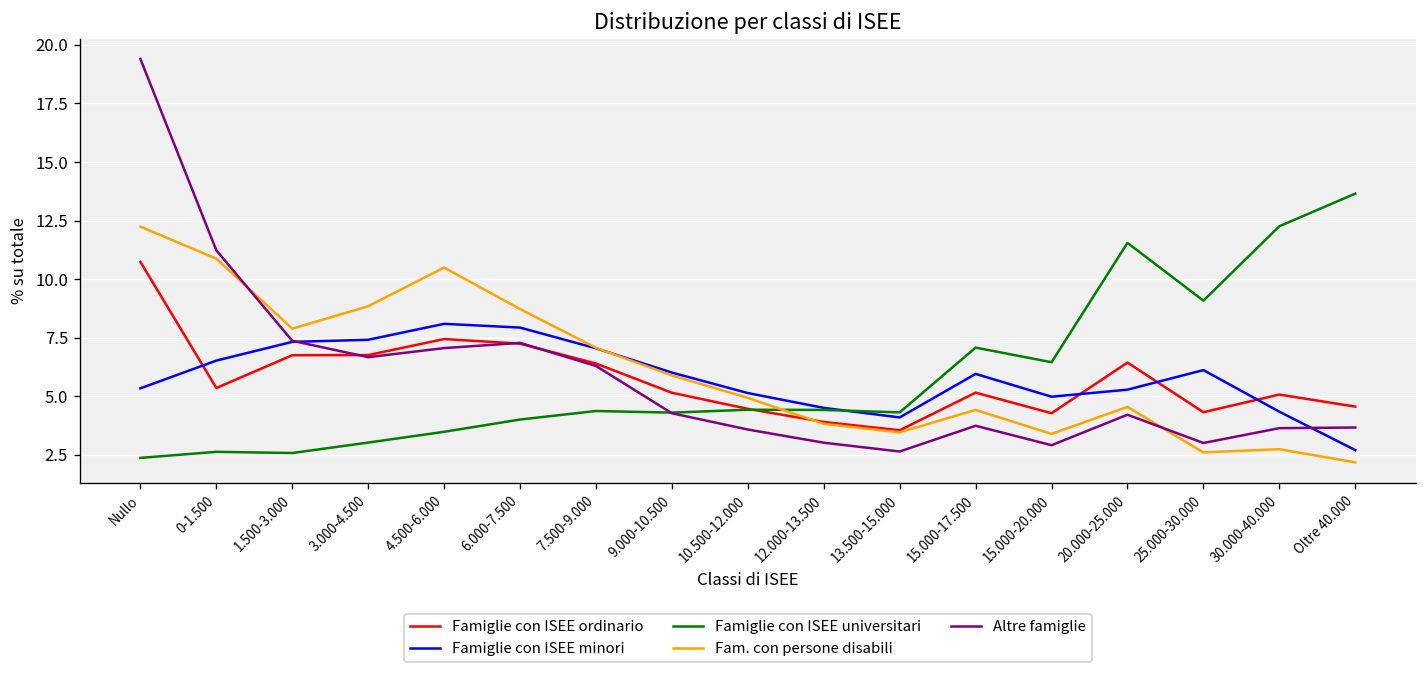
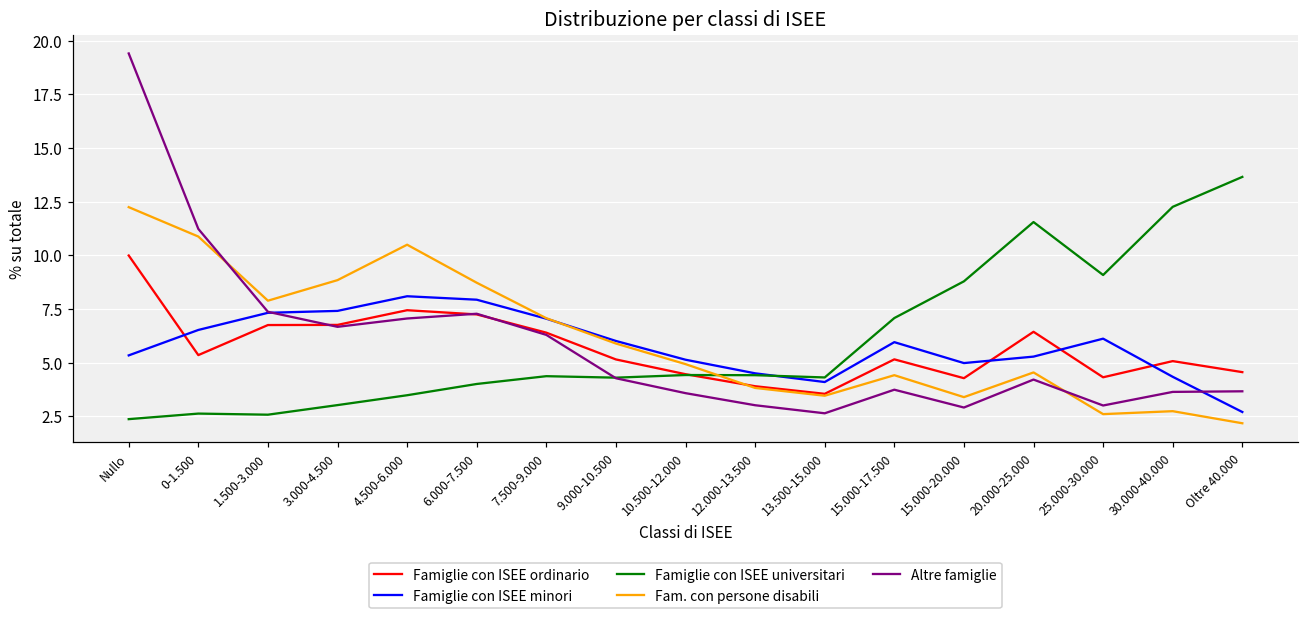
  {
    "Famiglie con ISEE ordinario": {
-     "Nullo": 10.7,
+     "Nullo": 10.0,
      "0-1.500": 5.4,
      "1.500-3.000": 6.8,
      "4.500-6.000": 7.4,
      "9.000-10.500": 5.2,
      "15.000-17.500": 5.2,
      "15.000-20.000": 4.3,
      "20.000-25.000": 6.4,
      "25.000-30.000": 4.3,
      "30.000-40.000": 5.1,
      "Oltre 40.000": 4.6
    },
    "Famiglie con ISEE minori": {
      "Nullo": 5.3,
      "0-1.500": 6.5,
      "3.000-4.500": 7.4,
      "4.500-6.000": 8.1,
      "6.000-7.500": 7.9,
      "10.500-12.000": 5.1,
      "13.500-15.000": 4.1,
      "15.000-17.500": 6.0,
      "15.000-20.000": 5.0,
      "20.000-25.000": 5.3,
      "25.000-30.000": 6.1,
      "30.000-40.000": 4.3,
      "Oltre 40.000": 2.7
    },
    "Famiglie con ISEE universitari": {
      "Nullo": 2.4,
      "0-1.500": 2.6,
      "1.500-3.000": 2.6,
      "3.000-4.500": 3.0,
      "4.500-6.000": 3.5,
      "6.000-7.500": 4.0,
      "7.500-9.000": 4.4,
      "13.500-15.000": 4.3,
      "15.000-17.500": 7.1,
-     "15.000-20.000": 6.5,
+     "15.000-20.000": 8.8,
      "20.000-25.000": 11.5,
      "25.000-30.000": 9.1,
      "30.000-40.000": 12.3,
      "Oltre 40.000": 13.7
    },
    "Fam. con persone disabili": {
      "Nullo": 12.2,
      "0-1.500": 10.9,
      "1.500-3.000": 7.9,
      "3.000-4.500": 8.8,
      "4.500-6.000": 10.5,
      "6.000-7.500": 8.7,
      "10.500-12.000": 4.9,
      "15.000-17.500": 4.4,
      "15.000-20.000": 3.4,
      "20.000-25.000": 4.5,
      "25.000-30.000": 2.6,
      "30.000-40.000": 2.7,
      "Oltre 40.000": 2.2
    },
    "Altre famiglie": {
      "Nullo": 19.4,
      "0-1.500": 11.2,
      "4.500-6.000": 7.1,
      "10.500-12.000": 3.6,
      "12.000-13.500": 3.0,
      "13.500-15.000": 2.6,
      "15.000-17.500": 3.7,
      "15.000-20.000": 2.9,
      "20.000-25.000": 4.2,
      "25.000-30.000": 3.0,
      "30.000-40.000": 3.6,
      "Oltre 40.000": 3.7
    }
  }
